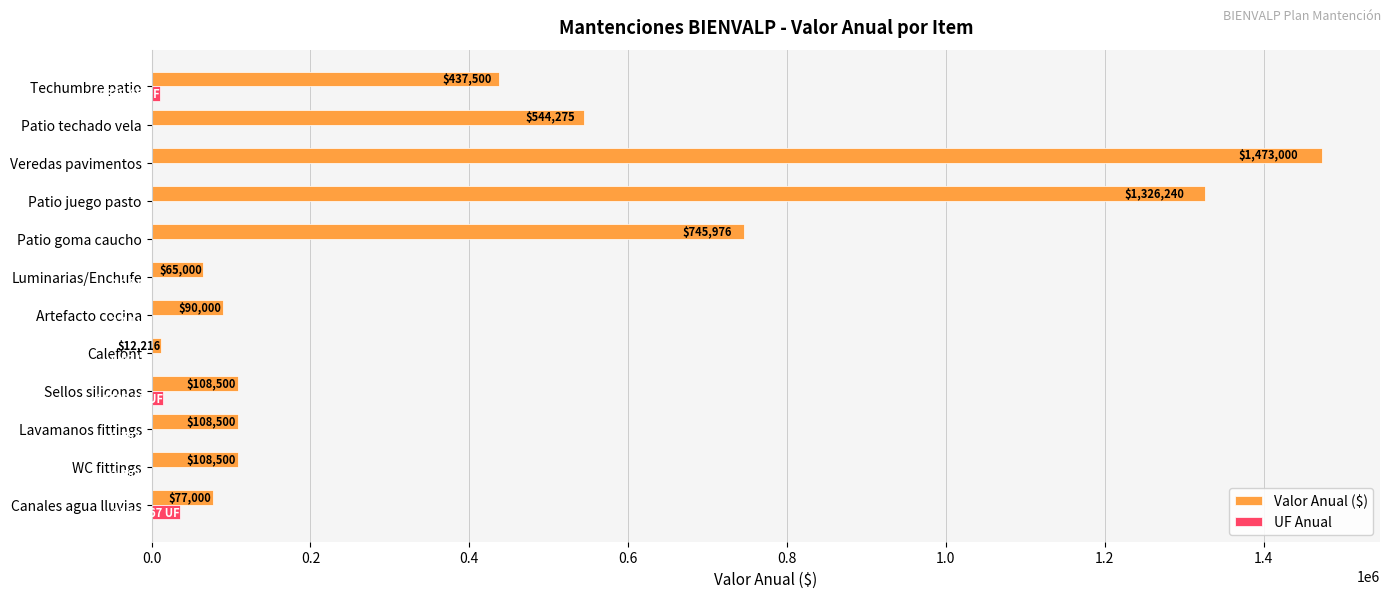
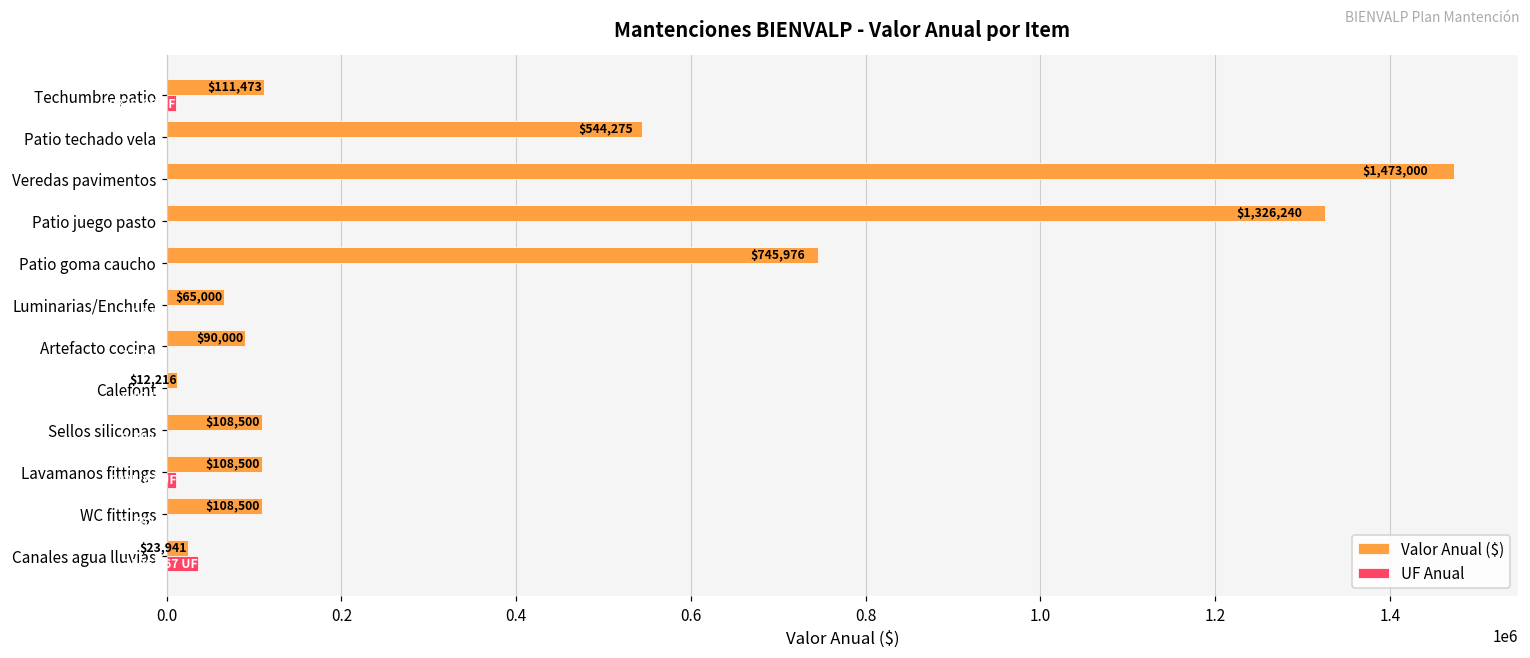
  {
    "Valor Anual ($)": {
-     "Techumbre patio": "$437,500",
+     "Techumbre patio": "$111,473",
      "Patio techado vela": "$544,275",
      "Veredas pavimentos": "$1,473,000",
      "Patio juego pasto": "$1,326,240",
      "Patio goma caucho": "$745,976",
      "Luminarias/Enchufe": "$65,000",
      "Artefacto cocina": "$90,000",
      "Calefont": "$12,216",
      "Sellos siliconas": "$108,500",
      "Lavamanos fittings": "$108,500",
      "WC fittings": "$108,500",
-     "Canales agua lluvias": "$77,000"
+     "Canales agua lluvias": "$23,941"
    },
    "UF Anual": {
      "Techumbre patio": "10000",
      "Patio techado vela": "0",
      "Veredas pavimentos": "0",
      "Patio juego pasto": "0",
      "Patio goma caucho": "0",
-     "Sellos siliconas": "10000",
-     "Lavamanos fittings": "0",
+     "Sellos siliconas": "0",
+     "Lavamanos fittings": "10000",
      "Canales agua lluvias": "40000"
    }
  }
